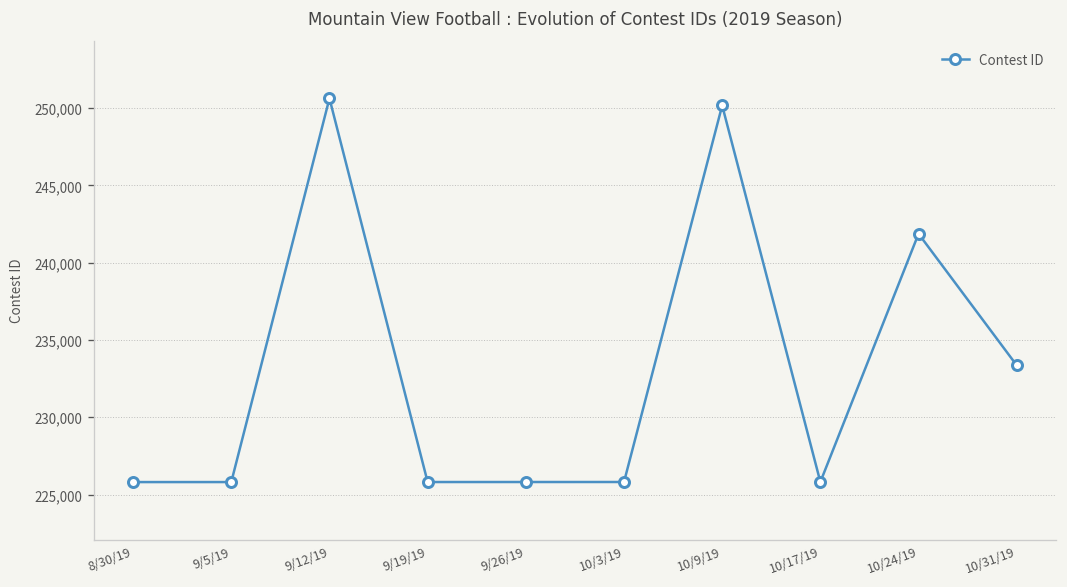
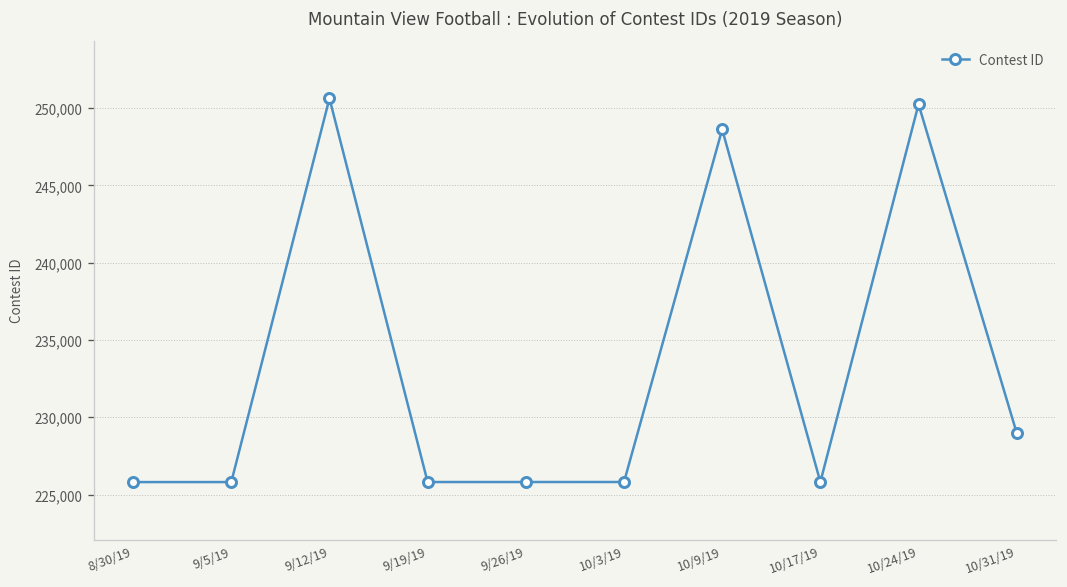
  {
    "8/30/19": "225,800",
    "9/5/19": "225,800",
    "9/12/19": "250,600",
    "9/19/19": "225,800",
    "9/26/19": "225,800",
    "10/3/19": "225,800",
-   "10/9/19": "250,200",
+   "10/9/19": "248,600",
    "10/17/19": "225,800",
-   "10/24/19": "241,900",
-   "10/31/19": "233,400"
+   "10/24/19": "250,200",
+   "10/31/19": "229,000"
  }
